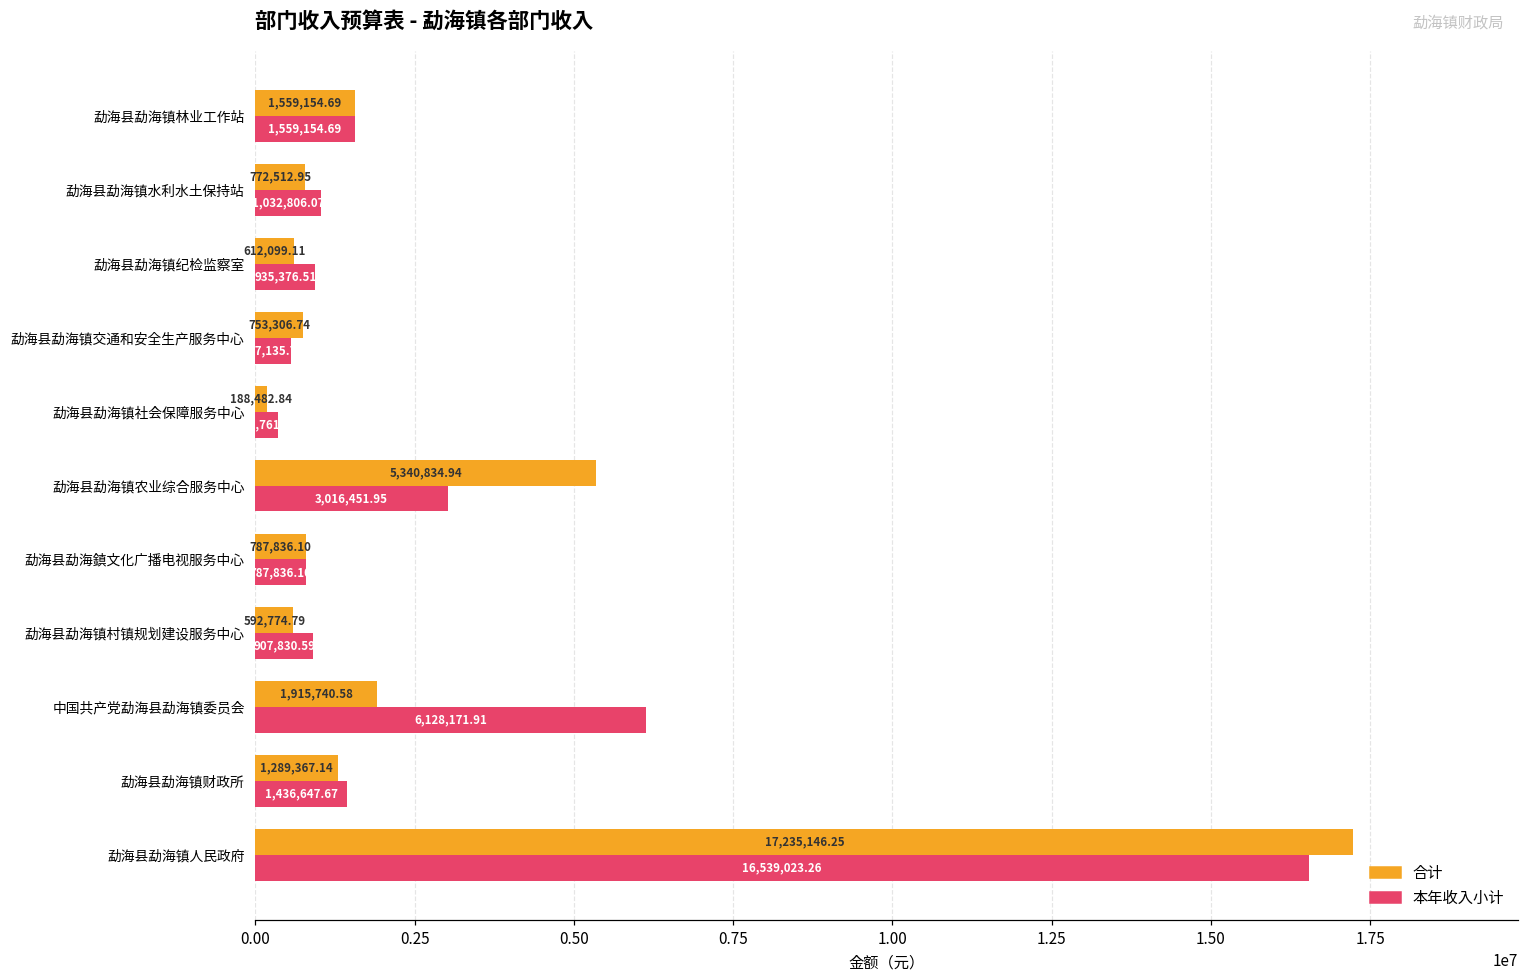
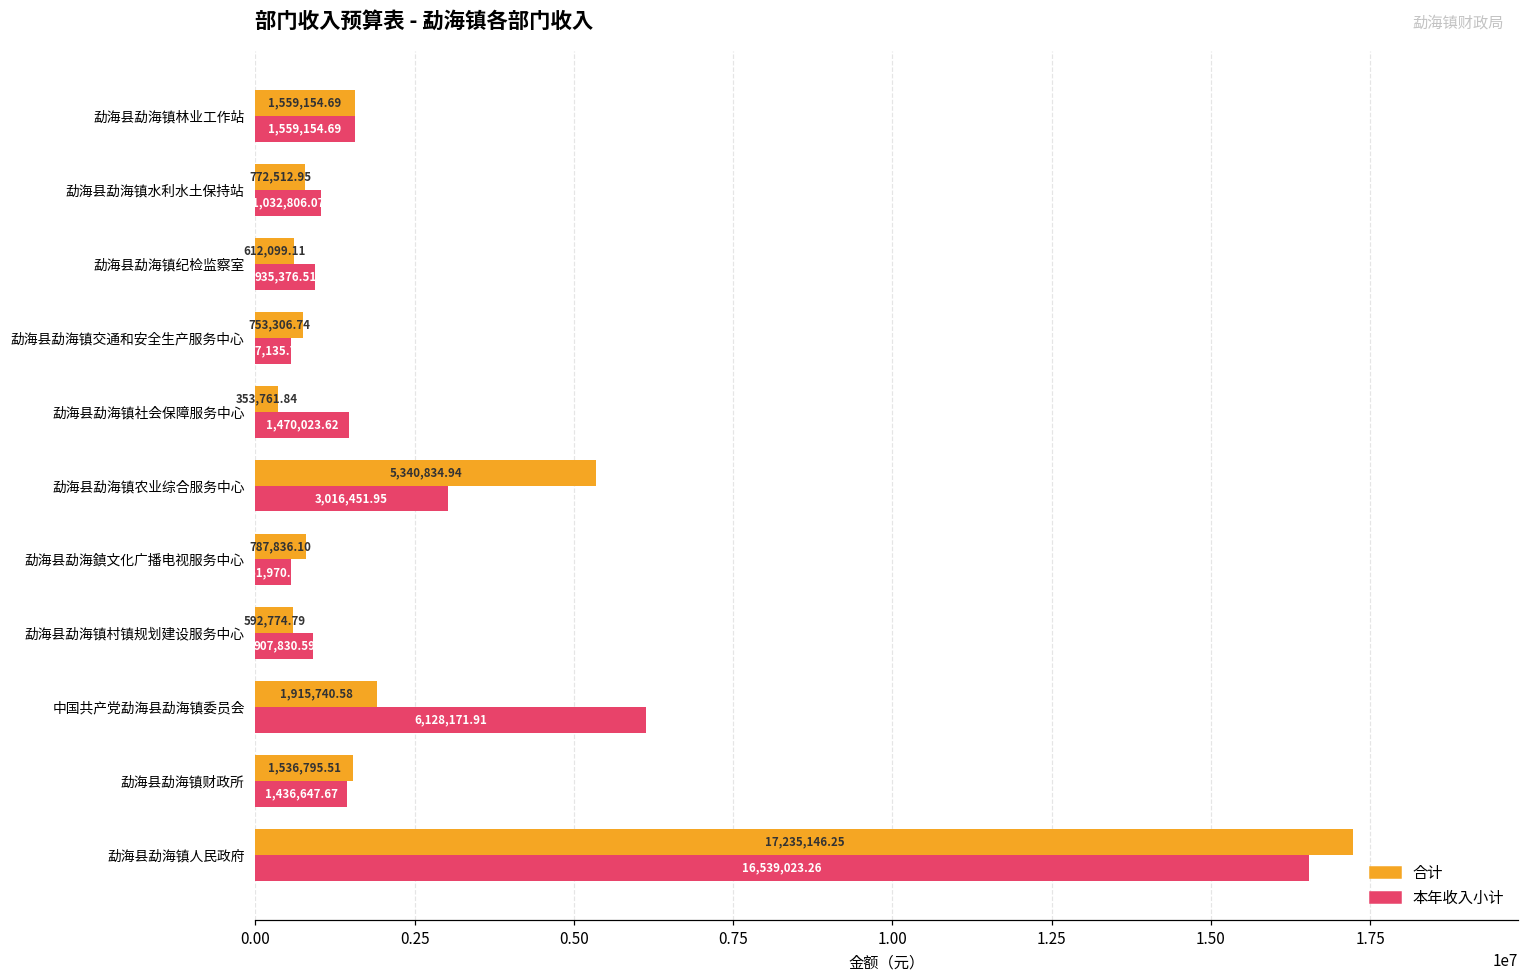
  {
    "合计": {
      "勐海县勐海镇林业工作站": "1,559,154.69",
      "勐海县勐海镇水利水土保持站": "772,512.95",
      "勐海县勐海镇纪检监察室": "612,099.11",
      "勐海县勐海镇交通和安全生产服务中心": "753,306.74",
-     "勐海县勐海镇社会保障服务中心": "188,482.84",
+     "勐海县勐海镇社会保障服务中心": "353,761.84",
      "勐海县勐海镇农业综合服务中心": "5,340,834.94",
      "勐海县勐海鎮文化广播电视服务中心": "787,836.10",
      "勐海县勐海镇村镇规划建设服务中心": "592,774.79",
      "中国共产党勐海县勐海镇委员会": "1,915,740.58",
-     "勐海县勐海镇财政所": "1,289,367.14",
+     "勐海县勐海镇财政所": "1,536,795.51",
      "勐海县勐海镇人民政府": "17,235,146.25"
    },
    "本年收入小计": {
      "勐海县勐海镇林业工作站": "1,559,154.69",
      "勐海县勐海镇水利水土保持站": "1,032,806.07",
      "勐海县勐海镇纪检监察室": "935,376.51",
      "勐海县勐海镇交通和安全生产服务中心": "557,135.70",
-     "勐海县勐海镇社会保障服务中心": "400000",
+     "勐海县勐海镇社会保障服务中心": "1500000",
      "勐海县勐海镇农业综合服务中心": "3,016,451.95",
-     "勐海县勐海鎮文化广播电视服务中心": "787,836.10",
+     "勐海县勐海鎮文化广播电视服务中心": "561,970.00",
      "勐海县勐海镇村镇规划建设服务中心": "907,830.59",
      "中国共产党勐海县勐海镇委员会": "6,128,171.91",
      "勐海县勐海镇财政所": "1,436,647.67",
      "勐海县勐海镇人民政府": "16,539,023.26"
    }
  }
